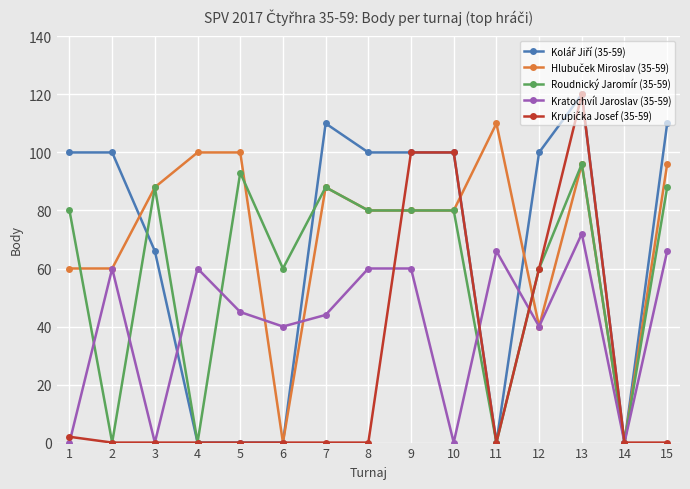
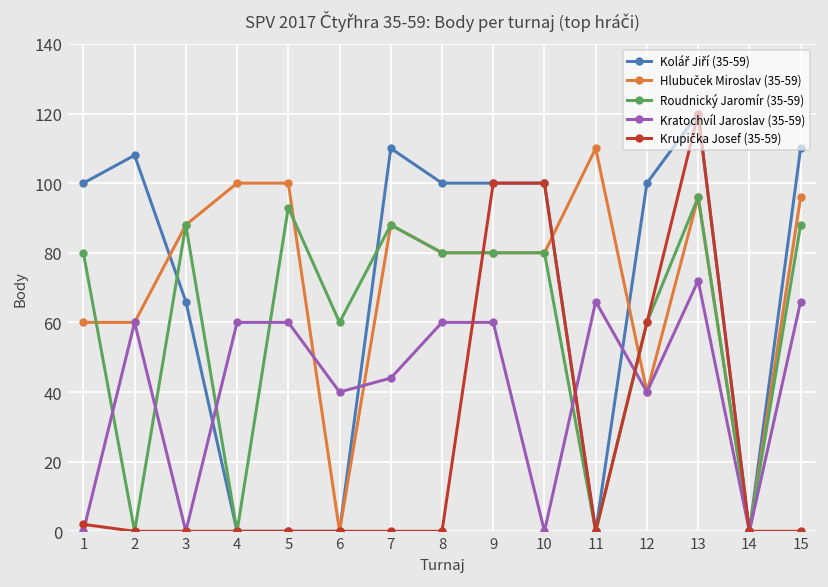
  {
    "Kolář Jiří (35-59)": {
      "1": 100,
-     "2": 100,
+     "2": 108,
      "3": 66,
      "7": 110,
      "8": 100,
      "12": 100
    },
    "Hlubuček Miroslav (35-59)": {
      "1": 60,
      "4": 100,
      "5": 100,
      "11": 110,
      "15": 96
    },
    "Roudnický Jaromír (35-59)": {
      "1": 80,
      "5": 93,
      "6": 60,
      "15": 88
    },
    "Kratochvíl Jaroslav (35-59)": {
      "1": 0,
      "4": 60,
-     "5": 45,
+     "5": 60,
      "6": 40,
      "7": 44,
      "8": 60,
      "9": 60,
      "10": 0,
      "11": 66,
      "13": 72,
      "15": 66
    },
    "Krupička Josef (35-59)": {
      "1": 2,
      "7": 0,
      "8": 0,
      "15": 0
    }
  }
